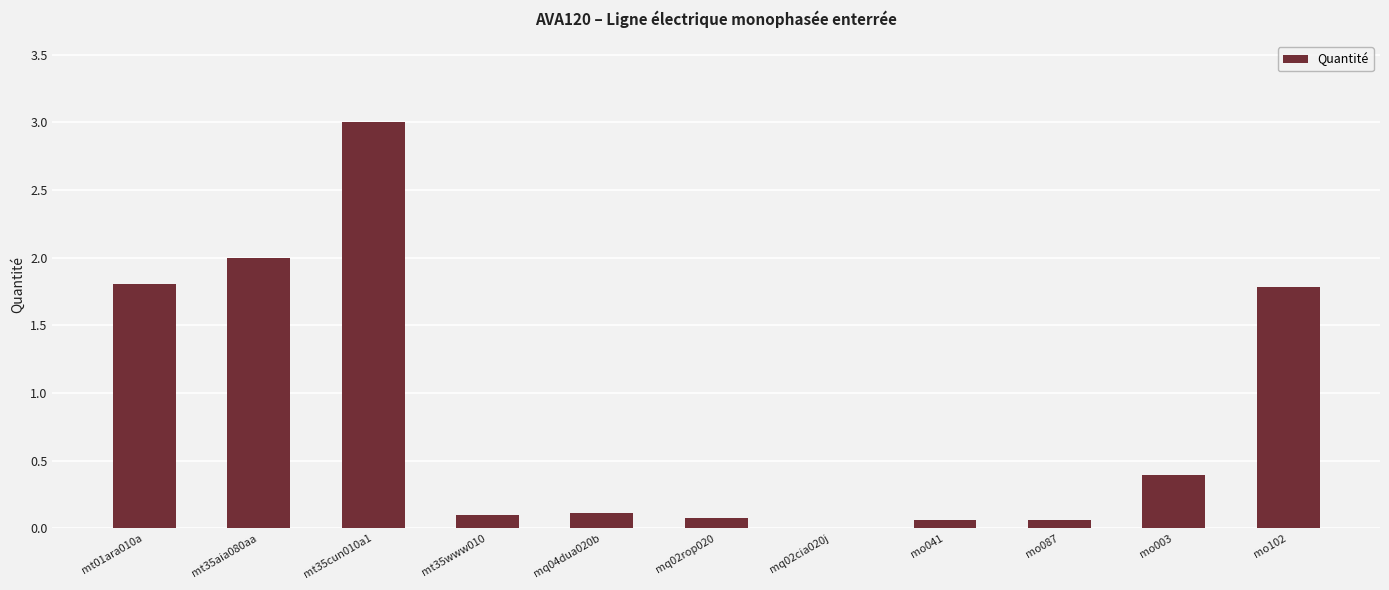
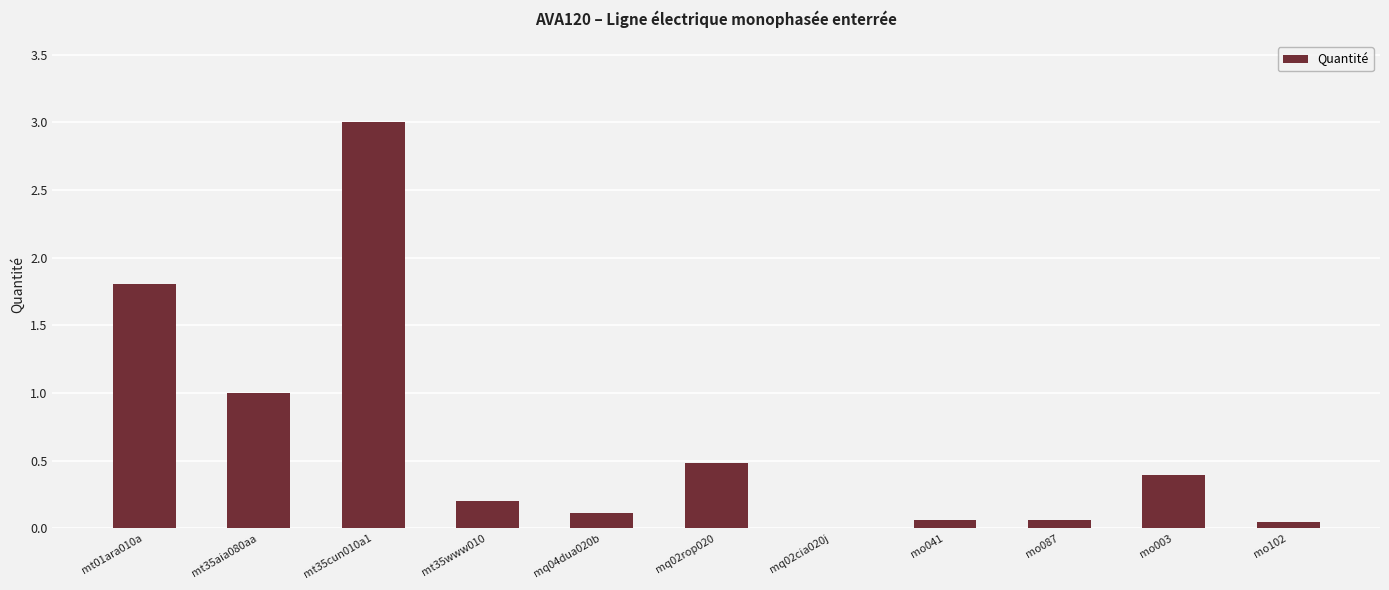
  {
    "mt01ara010a": 1.81,
-   "mt35aia080aa": 2,
+   "mt35aia080aa": 1,
    "mt35cun010a1": 3.00,
-   "mt35www010": 0.1,
+   "mt35www010": 0.2,
    "mq04dua020b": 0.11,
-   "mq02rop020": 0.07,
+   "mq02rop020": 0.48,
    "mo041": 0.06,
    "mo087": 0.06,
    "mo003": 0.39,
-   "mo102": 1.78
+   "mo102": 0.04
  }
